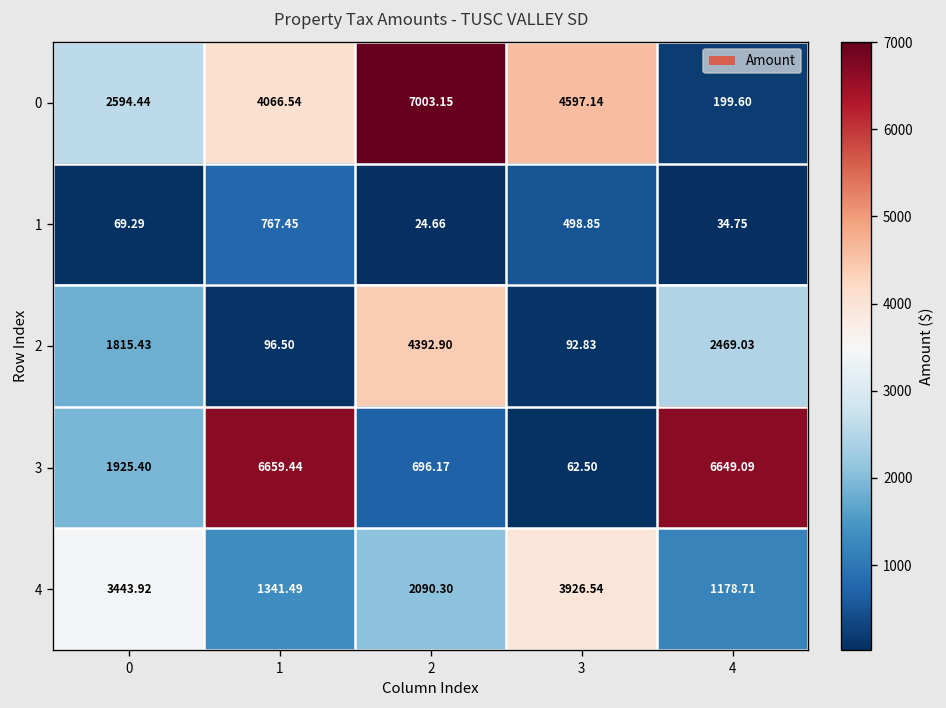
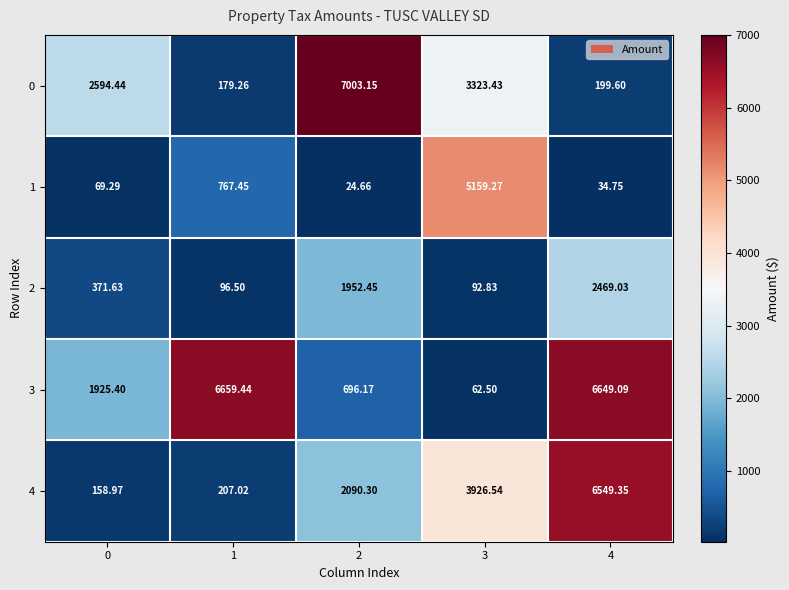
  {
    "0": {
      "0": 2594.44,
-     "1": 4066.54,
+     "1": 179.26,
      "2": 7003.15,
-     "3": 4597.14,
+     "3": 3323.43,
      "4": 199.60
    },
    "1": {
      "0": 69.29,
      "1": 767.45,
      "2": 24.66,
-     "3": 498.85,
+     "3": 5159.27,
      "4": 34.75
    },
    "2": {
-     "0": 1815.43,
+     "0": 371.63,
      "1": 96.50,
-     "2": 4392.90,
+     "2": 1952.45,
      "3": 92.83,
      "4": 2469.03
    },
    "3": {
      "0": 1925.40,
      "1": 6659.44,
      "2": 696.17,
      "3": 62.50,
      "4": 6649.09
    },
    "4": {
-     "0": 3443.92,
-     "1": 1341.49,
+     "0": 158.97,
+     "1": 207.02,
      "2": 2090.30,
      "3": 3926.54,
-     "4": 1178.71
+     "4": 6549.35
    }
  }
